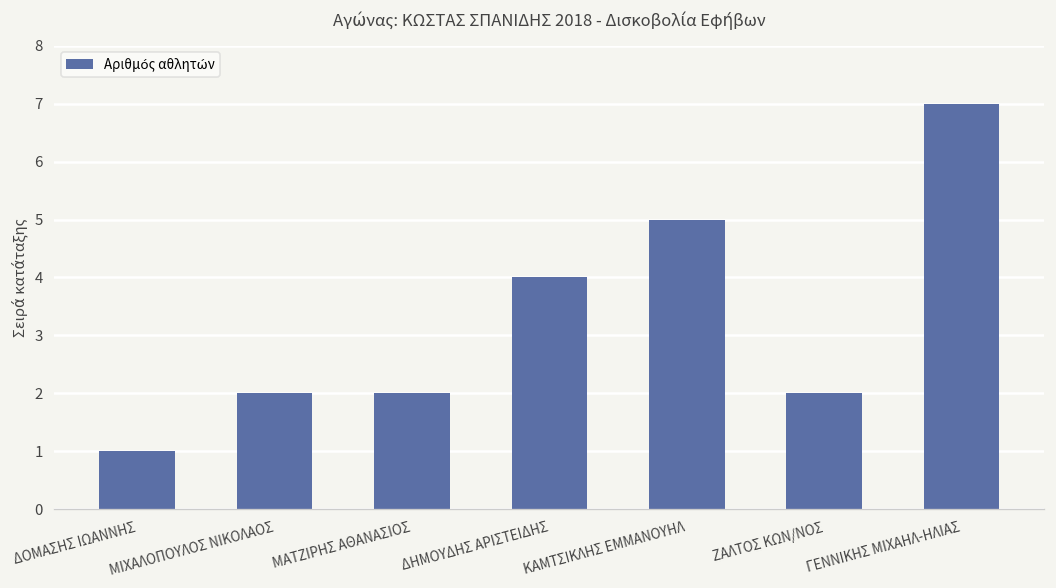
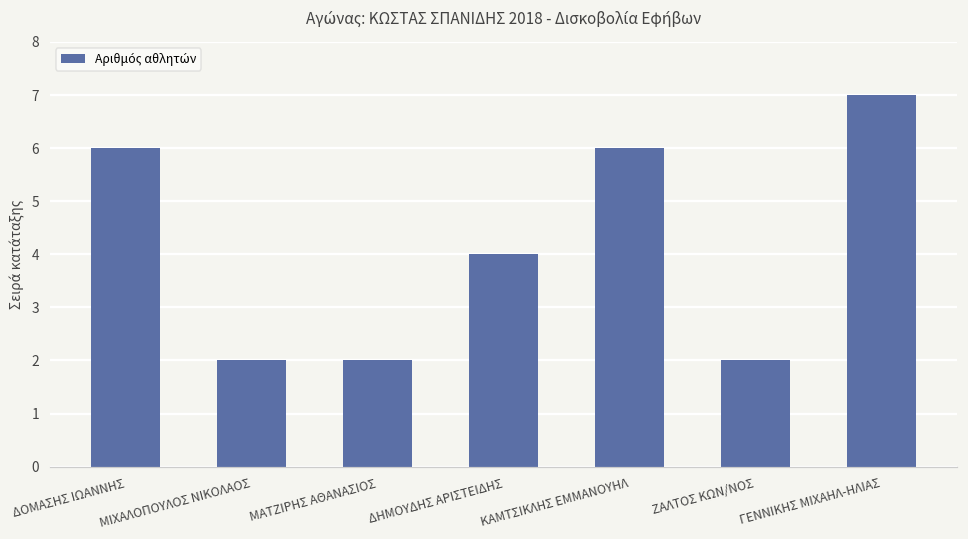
  {
-   "ΔΟΜΑΣΗΣ ΙΩΑΝΝΗΣ": 1,
+   "ΔΟΜΑΣΗΣ ΙΩΑΝΝΗΣ": 6,
    "ΜΙΧΑΛΟΠΟΥΛΟΣ ΝΙΚΟΛΑΟΣ": 2,
    "ΜΑΤΖΙΡΗΣ ΑΘΑΝΑΣΙΟΣ": 2,
    "ΔΗΜΟΥΔΗΣ ΑΡΙΣΤΕΙΔΗΣ": 4,
-   "ΚΑΜΤΣΙΚΛΗΣ ΕΜΜΑΝΟΥΗΛ": 5,
+   "ΚΑΜΤΣΙΚΛΗΣ ΕΜΜΑΝΟΥΗΛ": 6,
    "ΖΑΛΤΟΣ ΚΩΝ/ΝΟΣ": 2,
    "ΓΕΝΝΙΚΗΣ ΜΙΧΑΗΛ-ΗΛΙΑΣ": 7
  }
